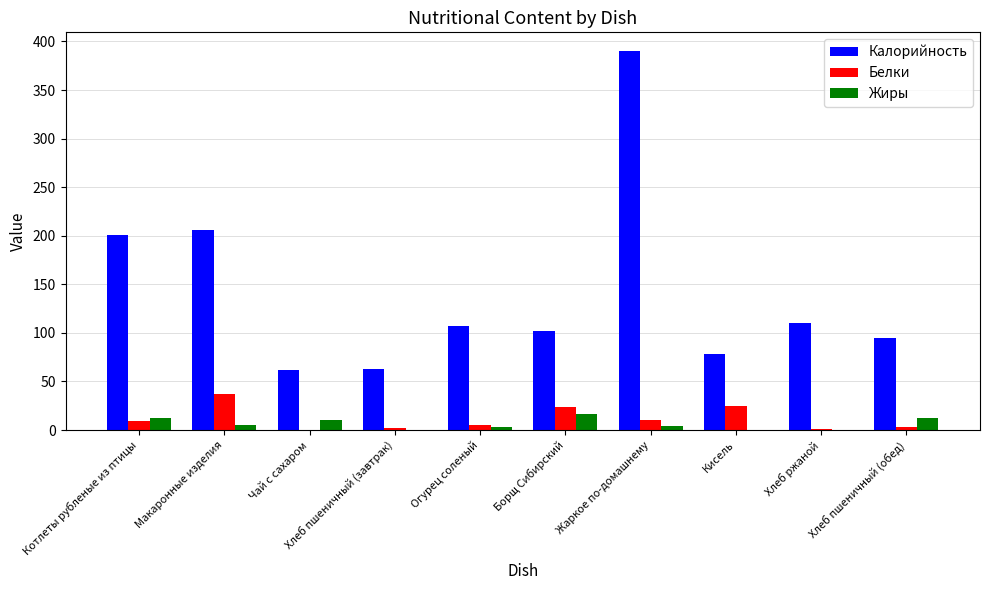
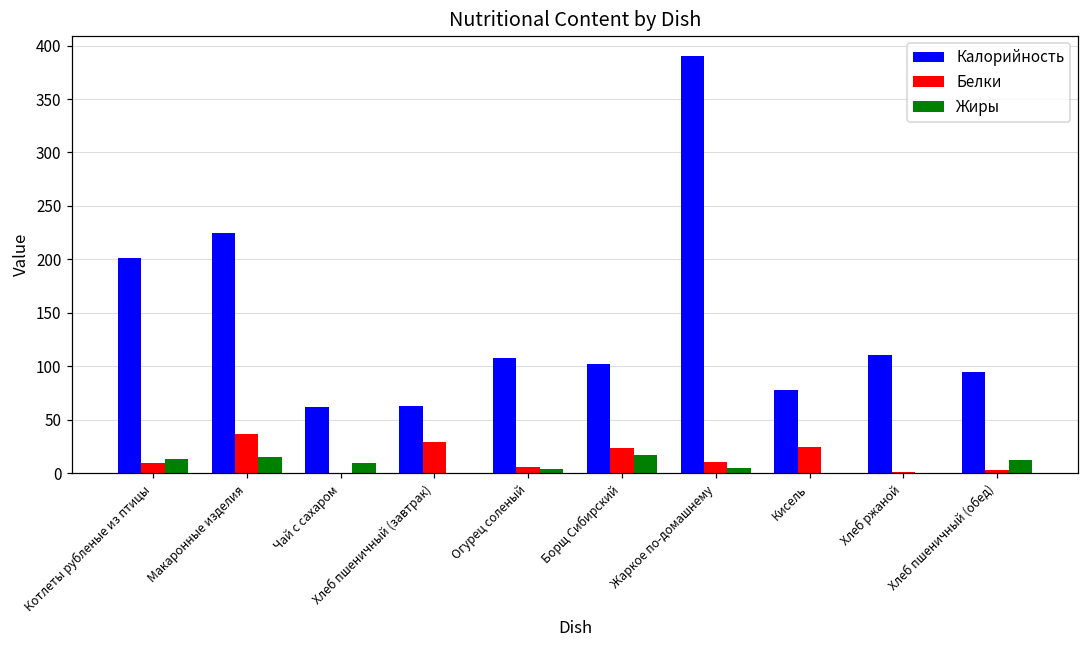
  {
    "Калорийность": {
      "Котлеты рубленые из птицы": 200,
-     "Макаронные изделия": 210,
+     "Макаронные изделия": 220,
      "Чай с сахаром": 60,
      "Хлеб пшеничный (завтрак)": 60,
      "Огурец соленый": 110,
      "Борщ Сибирский": 100,
      "Жаркое по-домашнему": 390,
      "Кисель": 80,
      "Хлеб ржаной": 110,
      "Хлеб пшеничный (обед)": 90
    },
    "Белки": {
      "Котлеты рубленые из птицы": 10,
      "Макаронные изделия": 40,
-     "Хлеб пшеничный (завтрак)": 0,
+     "Хлеб пшеничный (завтрак)": 30,
      "Огурец соленый": 10,
      "Борщ Сибирский": 20,
      "Жаркое по-домашнему": 10,
      "Кисель": 20,
      "Хлеб пшеничный (обед)": 0
    },
    "Жиры": {
      "Котлеты рубленые из птицы": 10,
-     "Макаронные изделия": 0,
+     "Макаронные изделия": 20,
      "Чай с сахаром": 10,
      "Огурец соленый": 0,
      "Борщ Сибирский": 20,
      "Жаркое по-домашнему": 0,
      "Хлеб пшеничный (обед)": 10
    }
  }
